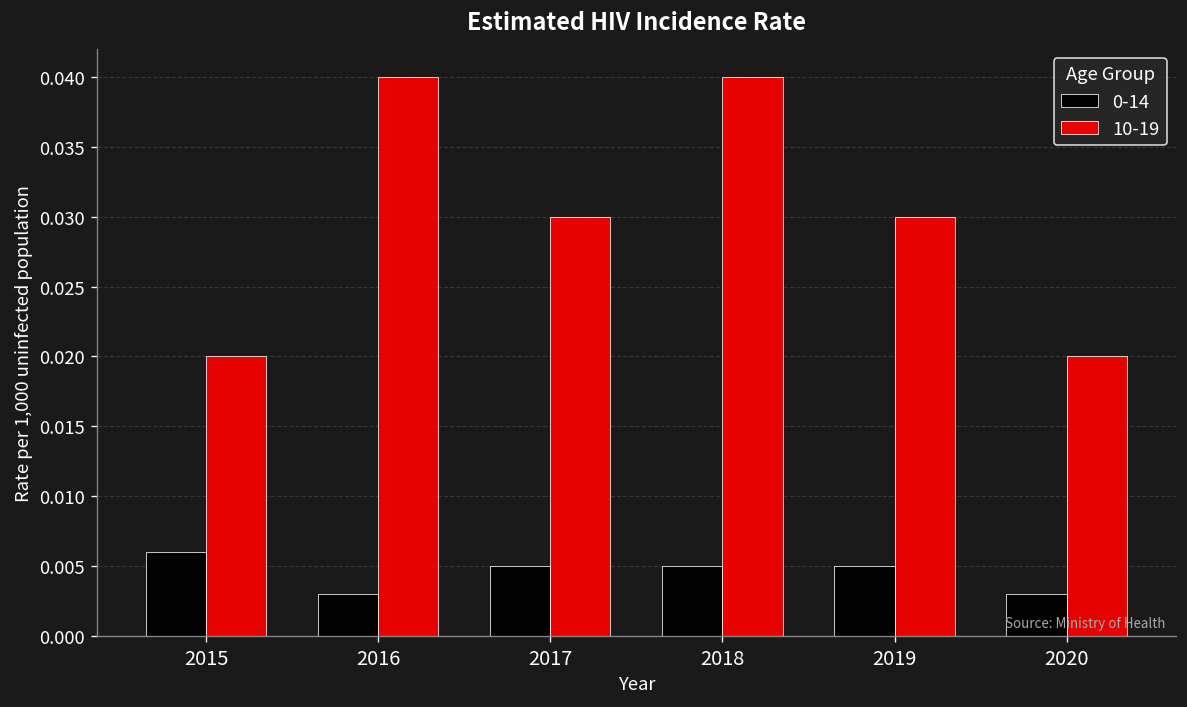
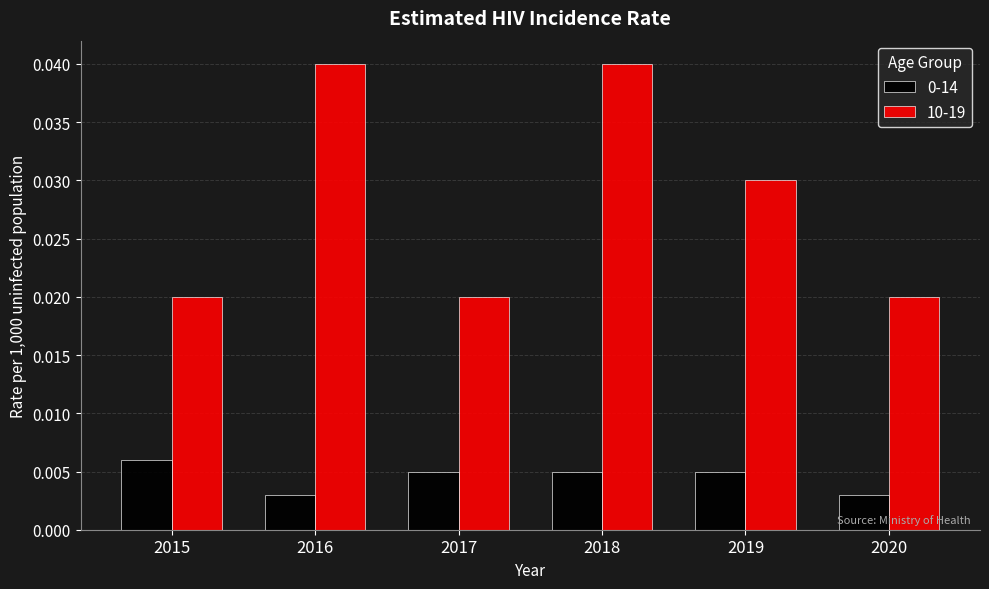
  {
    "0-14": {
      "2015": 0.0060,
      "2016": 0.0030,
      "2017": 0.0050,
      "2018": 0.0050,
      "2019": 0.0050,
      "2020": 0.0030
    },
    "10-19": {
      "2015": 0.02,
      "2016": 0.04,
-     "2017": 0.03,
+     "2017": 0.02,
      "2018": 0.04,
      "2019": 0.03,
      "2020": 0.02
    }
  }
